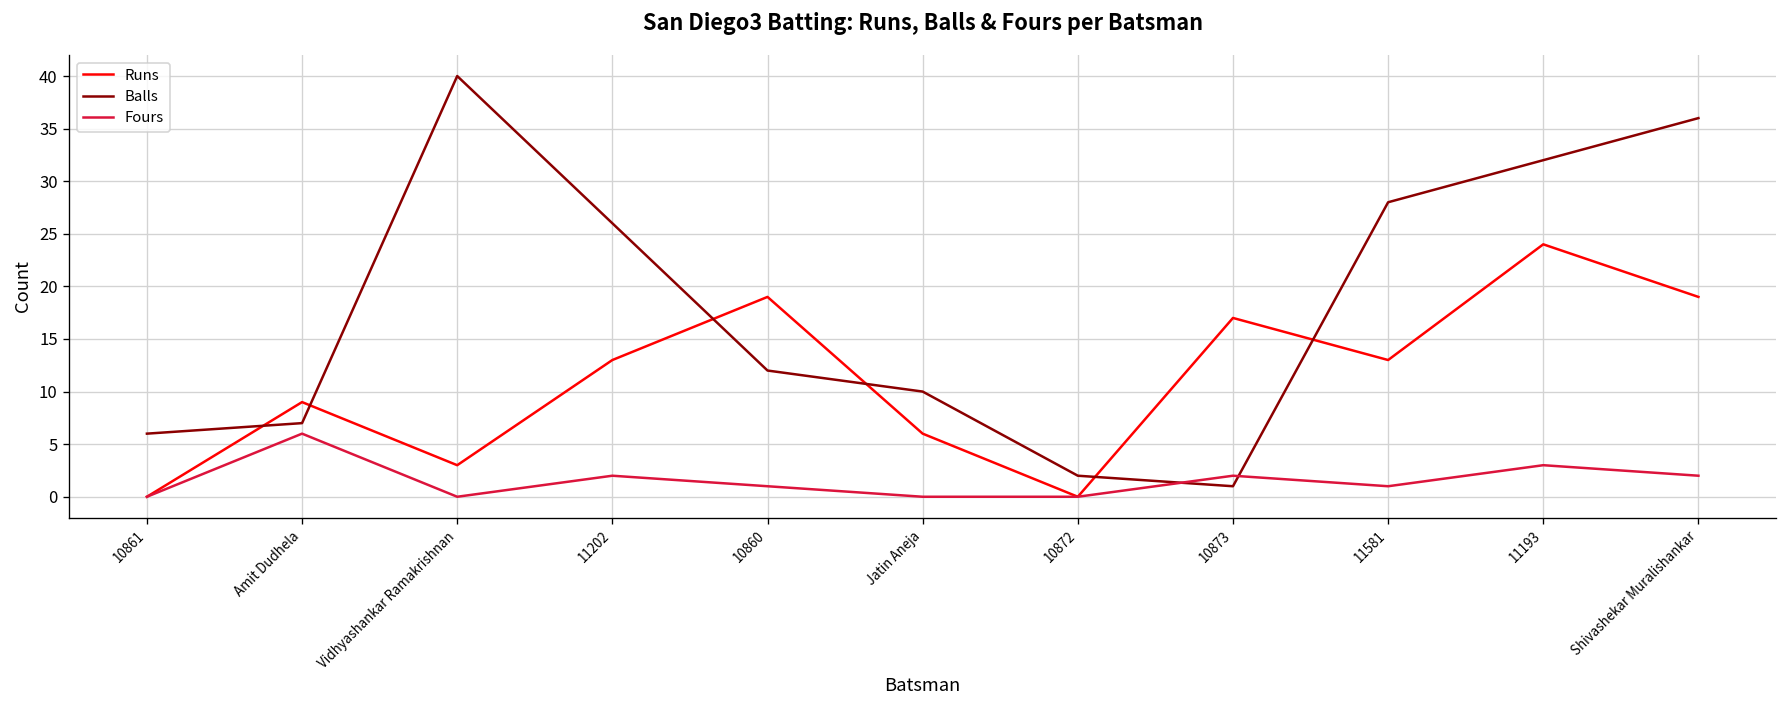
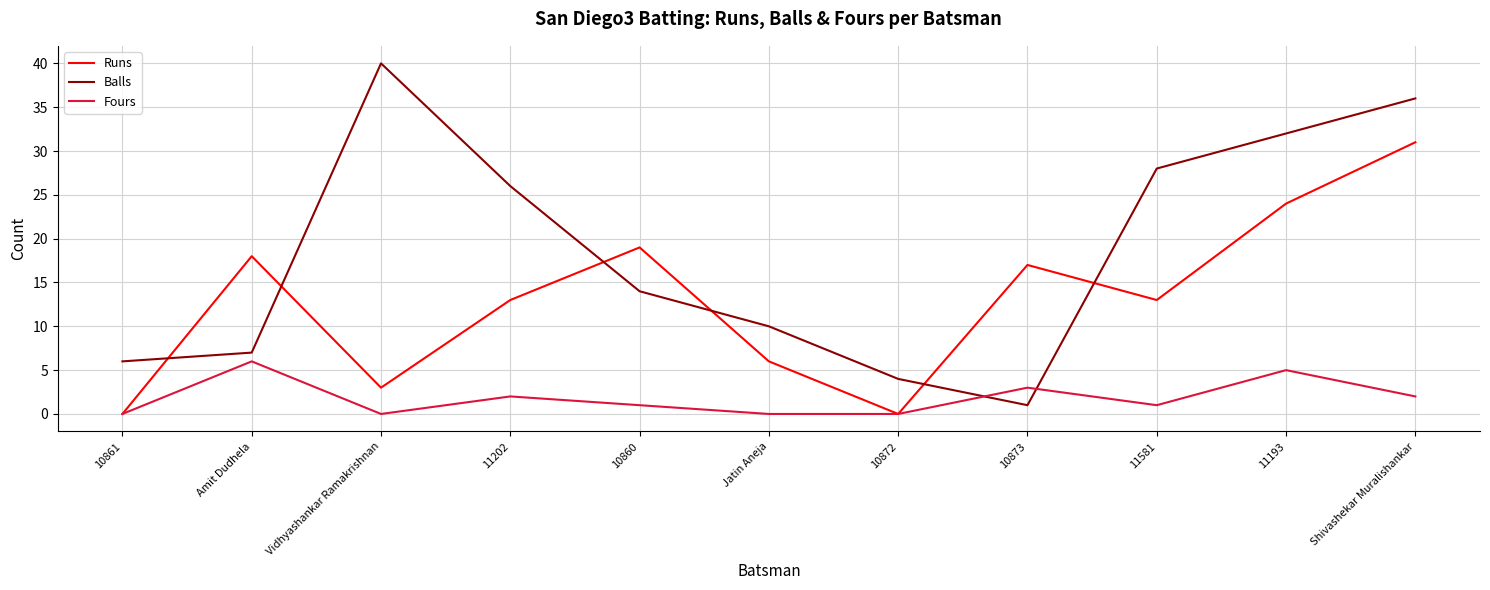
  {
    "Runs": {
-     "Amit Dudhela": 9,
+     "Amit Dudhela": 18,
      "Vidhyashankar Ramakrishnan": 3,
      "11202": 13,
      "10860": 19,
      "Jatin Aneja": 6,
      "10873": 17,
      "11581": 13,
      "11193": 24,
-     "Shivashekar Muralishankar": 19
+     "Shivashekar Muralishankar": 31
    },
    "Balls": {
      "10861": 6,
      "Amit Dudhela": 7,
      "Vidhyashankar Ramakrishnan": 40,
      "11202": 26,
-     "10860": 12,
+     "10860": 14,
      "Jatin Aneja": 10,
-     "10872": 2,
+     "10872": 4,
      "10873": 1,
      "11581": 28,
      "11193": 32,
      "Shivashekar Muralishankar": 36
    },
    "Fours": {
      "Amit Dudhela": 6,
      "Vidhyashankar Ramakrishnan": 0,
      "11202": 2,
      "10860": 1,
      "Jatin Aneja": 0,
-     "10873": 2,
+     "10873": 3,
      "11581": 1,
-     "11193": 3,
+     "11193": 5,
      "Shivashekar Muralishankar": 2
    }
  }
